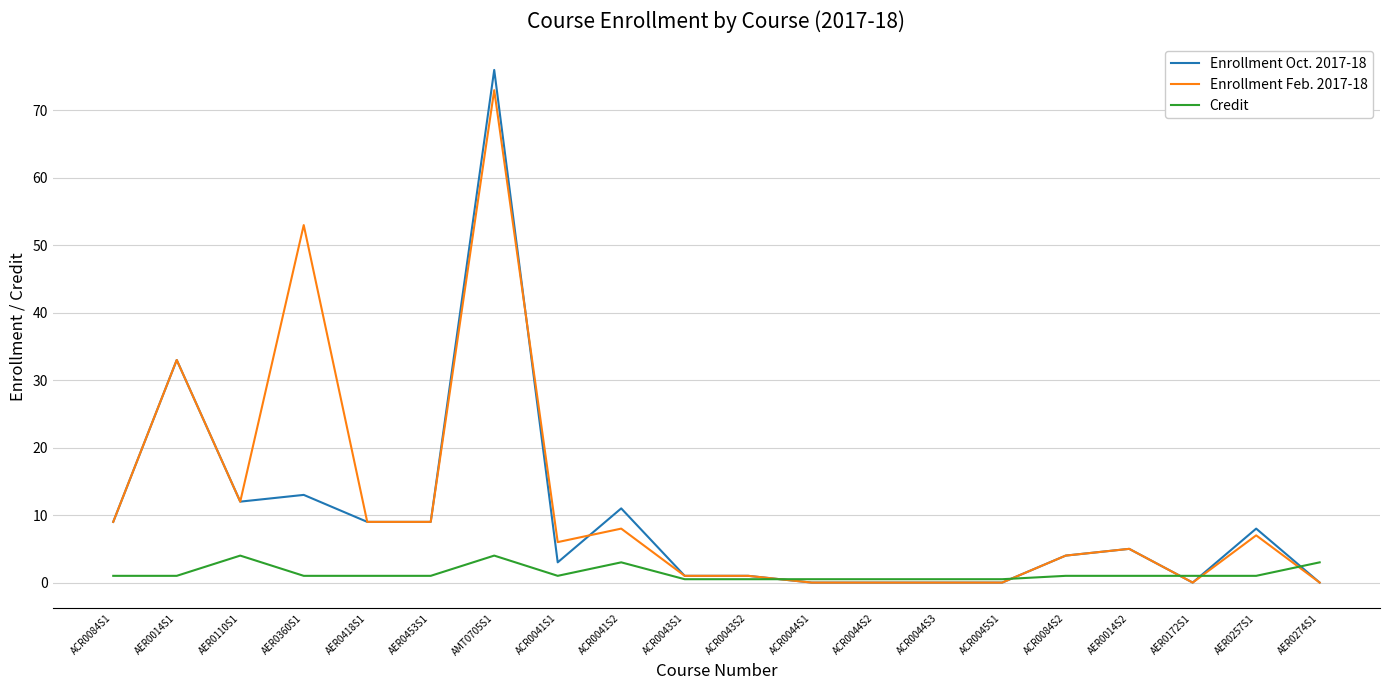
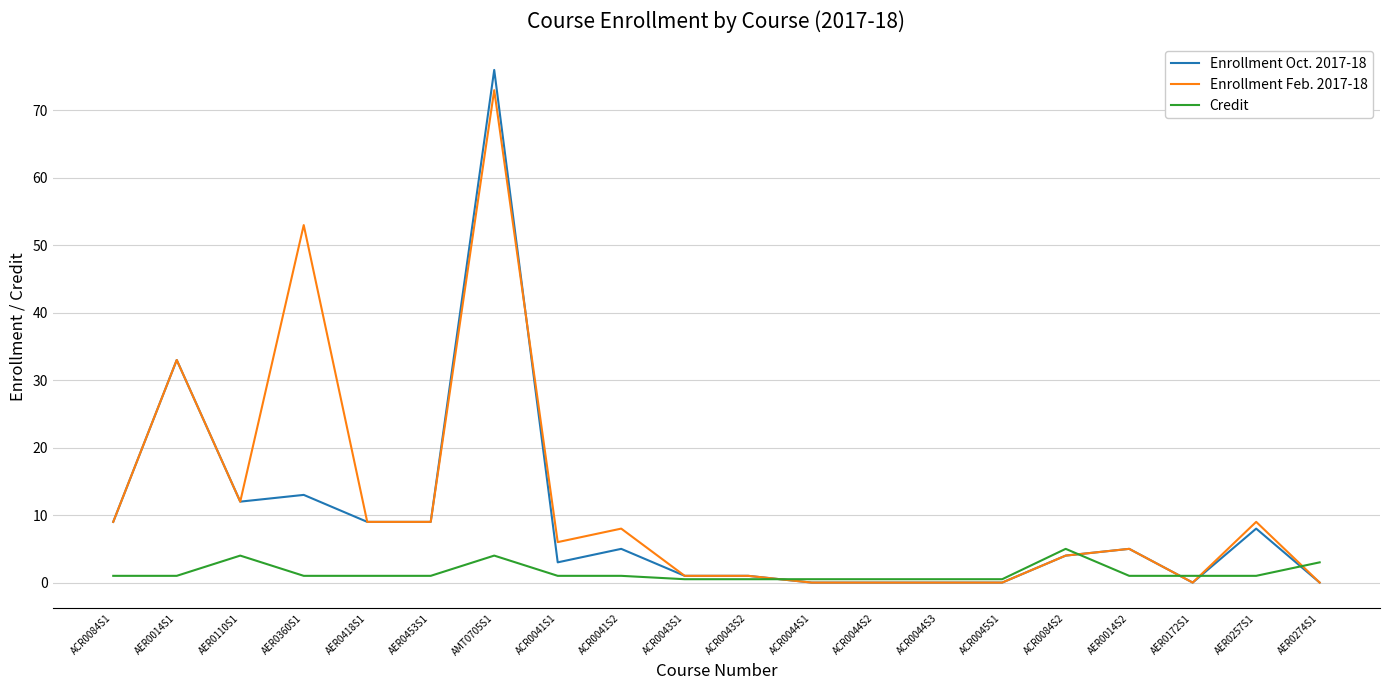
  {
    "Enrollment Oct. 2017-18": {
      "AER0360S1": 13,
      "AMT0705S1": 76,
      "ACR0041S1": 3,
-     "ACR0041S2": 11,
+     "ACR0041S2": 5,
      "AER0257S1": 8
    },
    "Enrollment Feb. 2017-18": {
      "AER0360S1": 53,
      "AMT0705S1": 73,
      "ACR0041S1": 6,
      "ACR0041S2": 8,
-     "AER0257S1": 7
+     "AER0257S1": 9
    },
    "Credit": {
      "ACR0084S1": 1,
      "AER0014S1": 1,
      "AER0110S1": 4,
      "AER0360S1": 1,
      "AER0418S1": 1,
      "AER0453S1": 1,
      "AMT0705S1": 4,
      "ACR0041S1": 1,
-     "ACR0041S2": 3,
+     "ACR0041S2": 1,
      "ACR0043S1": 1,
      "ACR0043S2": 1,
      "ACR0044S1": 1,
      "ACR0044S2": 1,
      "ACR0044S3": 1,
      "ACR0045S1": 1,
-     "ACR0084S2": 1,
+     "ACR0084S2": 5,
      "AER0014S2": 1,
      "AER0172S1": 1,
      "AER0257S1": 1,
      "AER0274S1": 3
    }
  }
